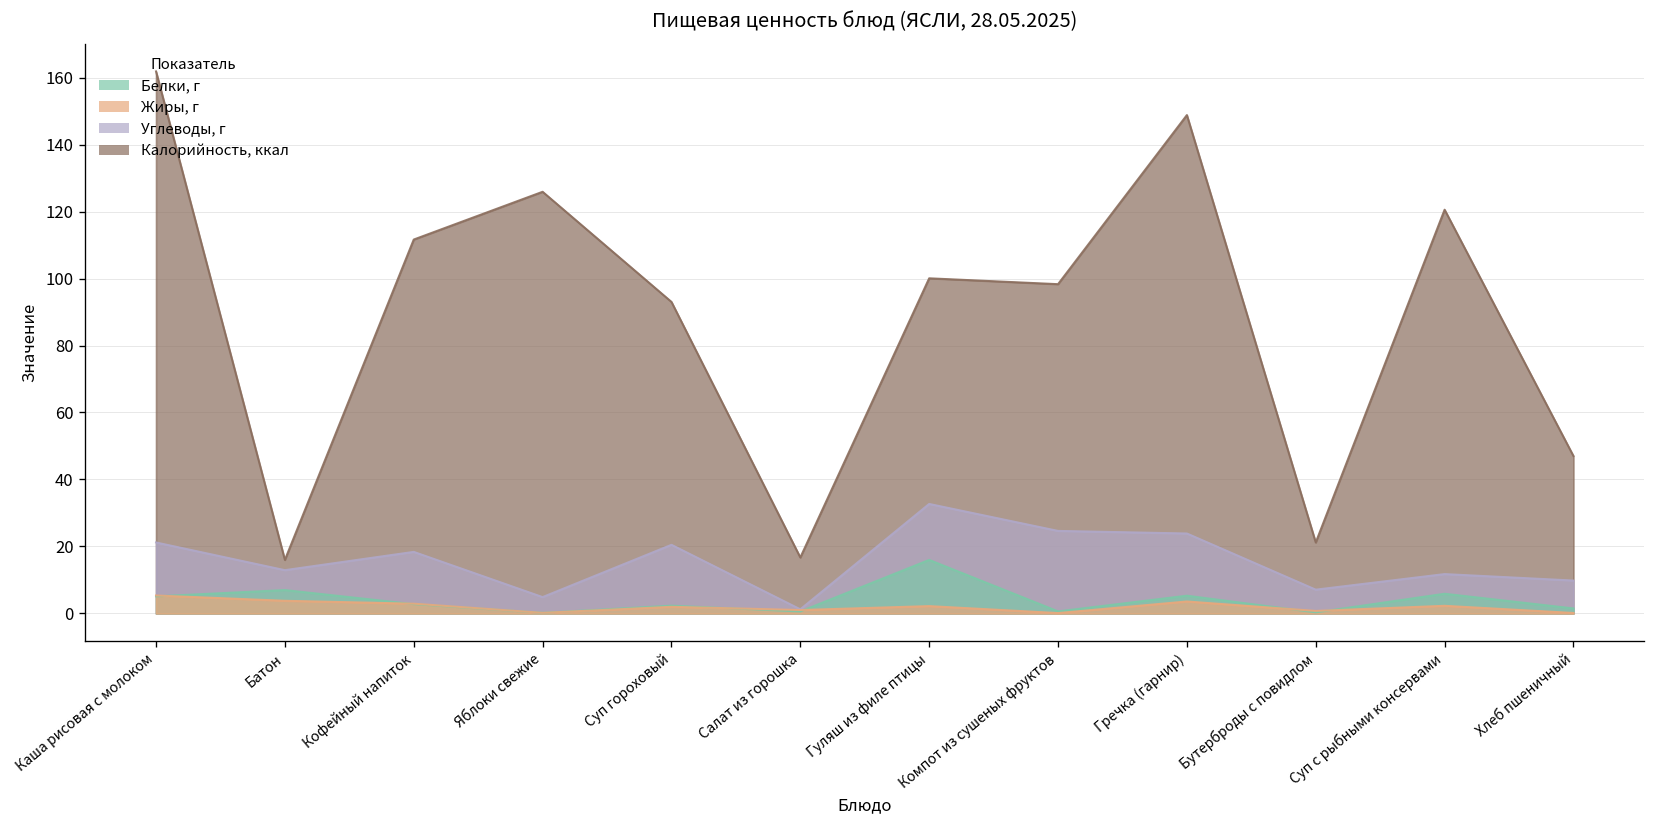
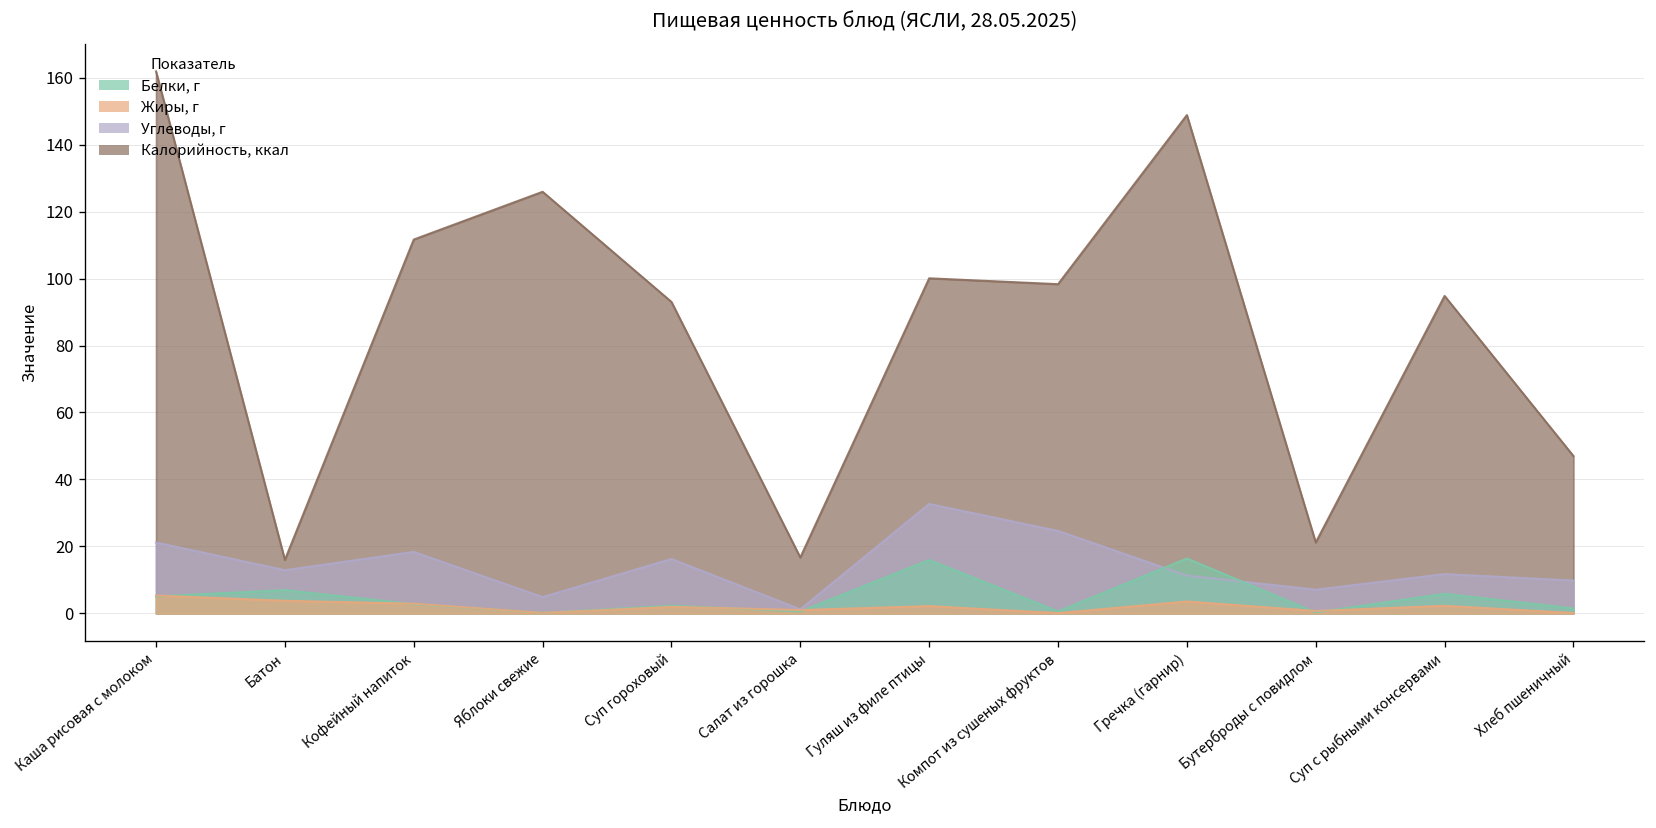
  {
    "Калорийность, ккал": {
      "Каша рисовая с молоком": 162,
      "Батон": 16,
      "Кофейный напиток": 112,
      "Яблоки свежие": 126,
      "Суп гороховый": 93,
      "Салат из горошка": 17,
      "Гуляш из филе птицы": 100,
      "Компот из сушеных фруктов": 98,
      "Гречка (гарнир)": 149,
      "Бутерброды с повидлом": 21,
-     "Суп с рыбными консервами": 121,
+     "Суп с рыбными консервами": 95,
      "Хлеб пшеничный": 47
    },
    "Углеводы, г": {
      "Каша рисовая с молоком": 21,
      "Батон": 13,
      "Кофейный напиток": 18,
      "Яблоки свежие": 5,
-     "Суп гороховый": 21,
+     "Суп гороховый": 16,
      "Гуляш из филе птицы": 33,
      "Компот из сушеных фруктов": 25,
-     "Гречка (гарнир)": 24,
+     "Гречка (гарнир)": 11,
      "Бутерброды с повидлом": 7,
      "Суп с рыбными консервами": 12,
      "Хлеб пшеничный": 10
    },
    "Белки, г": {
      "Батон": 7,
      "Гуляш из филе птицы": 16,
-     "Гречка (гарнир)": 5,
+     "Гречка (гарнир)": 16,
      "Суп с рыбными консервами": 6,
      "Хлеб пшеничный": 2
    },
    "Жиры, г": {
      "Батон": 4,
      "Гуляш из филе птицы": 2,
      "Гречка (гарнир)": 4,
      "Суп с рыбными консервами": 2,
      "Хлеб пшеничный": 0
    }
  }
